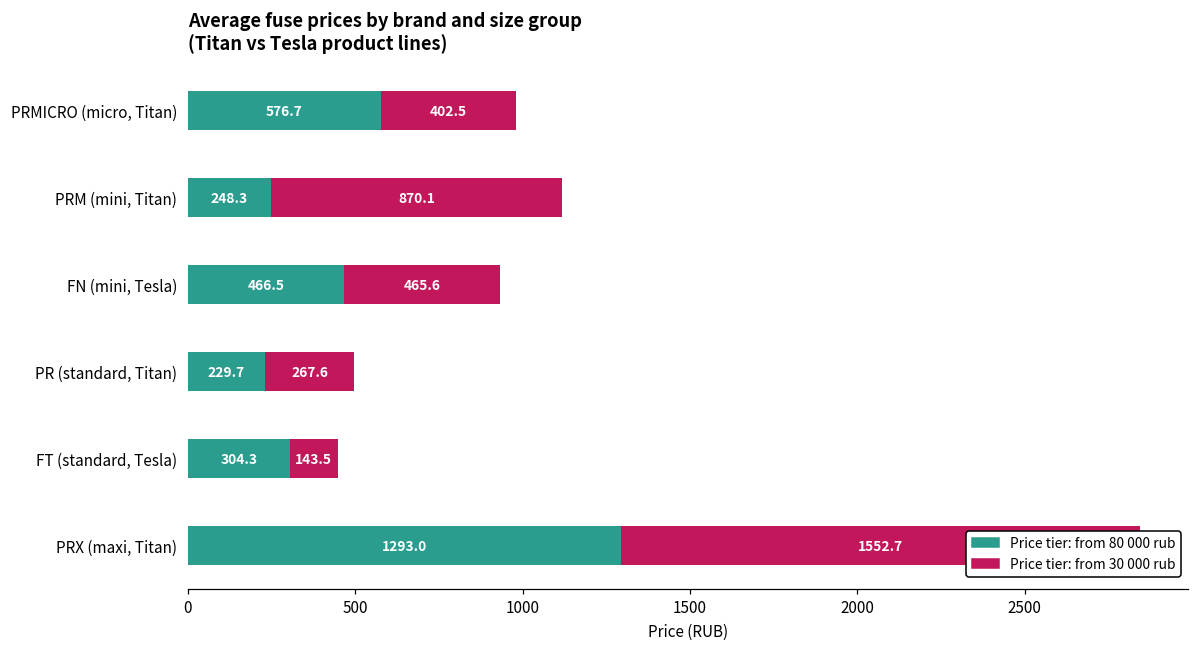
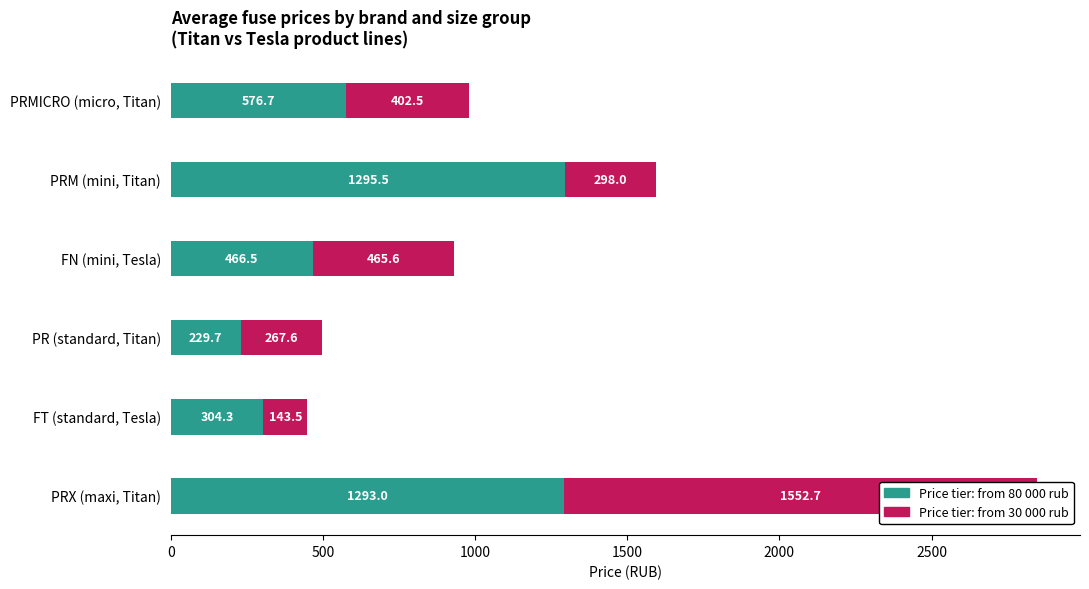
  {
    "Price tier: from 80 000 rub": {
      "PRMICRO (micro, Titan)": 576.7,
-     "PRM (mini, Titan)": 248.3,
+     "PRM (mini, Titan)": 1295.5,
      "FN (mini, Tesla)": 466.5,
      "PR (standard, Titan)": 229.7,
      "FT (standard, Tesla)": 304.3,
      "PRX (maxi, Titan)": 1293.0
    },
    "Price tier: from 30 000 rub": {
      "PRMICRO (micro, Titan)": 402.5,
-     "PRM (mini, Titan)": 870.1,
+     "PRM (mini, Titan)": 298.0,
      "FN (mini, Tesla)": 465.6,
      "PR (standard, Titan)": 267.6,
      "FT (standard, Tesla)": 143.5
    }
  }
